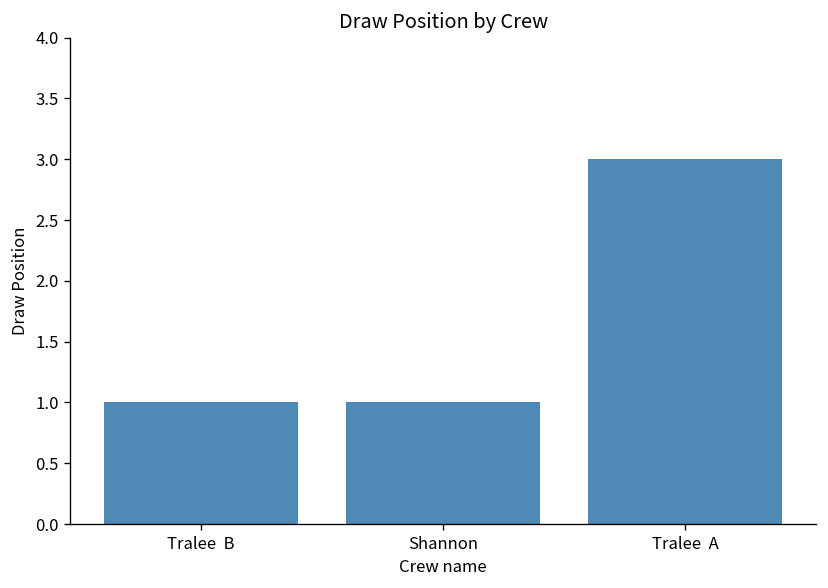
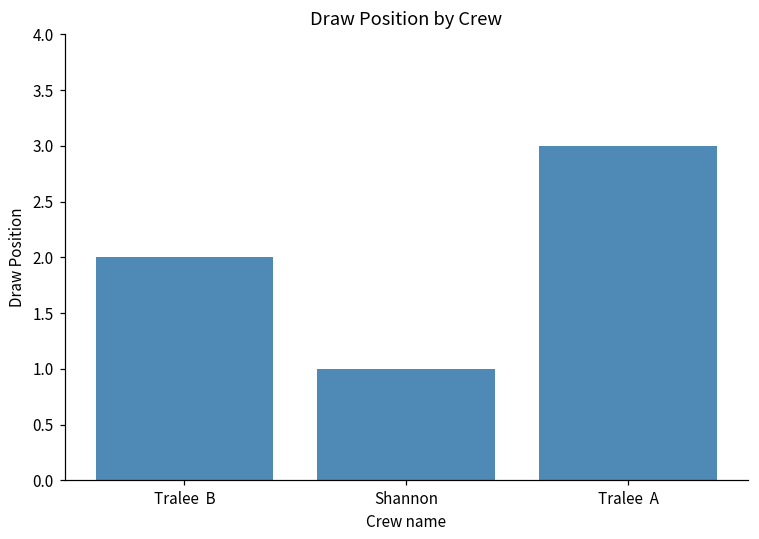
  {
-   "Tralee B": 1,
+   "Tralee B": 2,
    "Shannon": 1,
    "Tralee A": 3
  }
